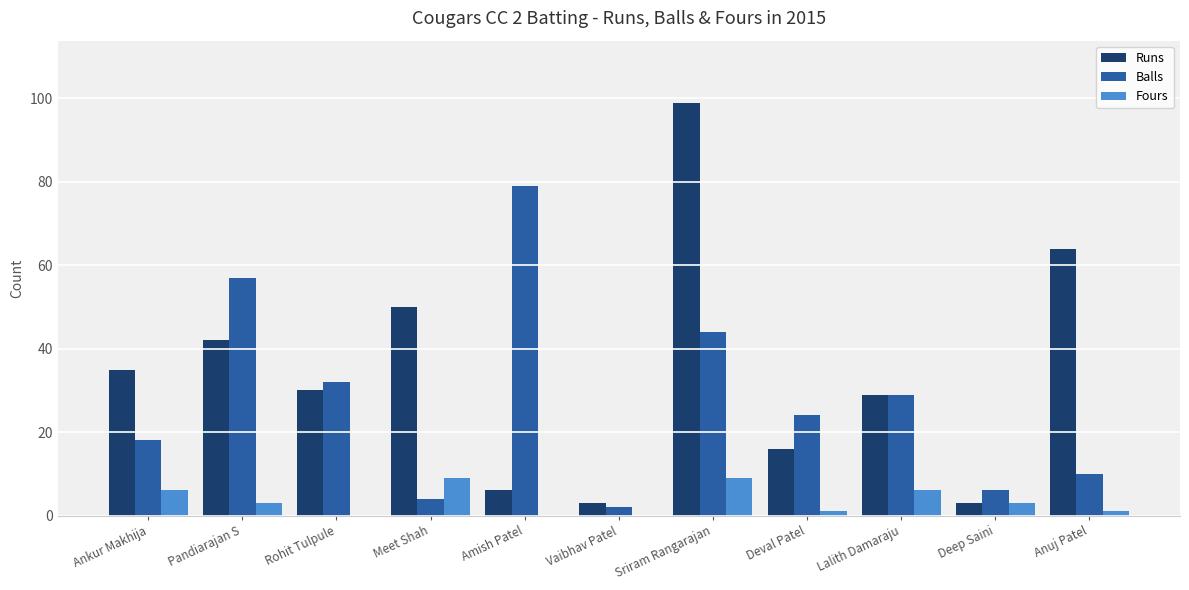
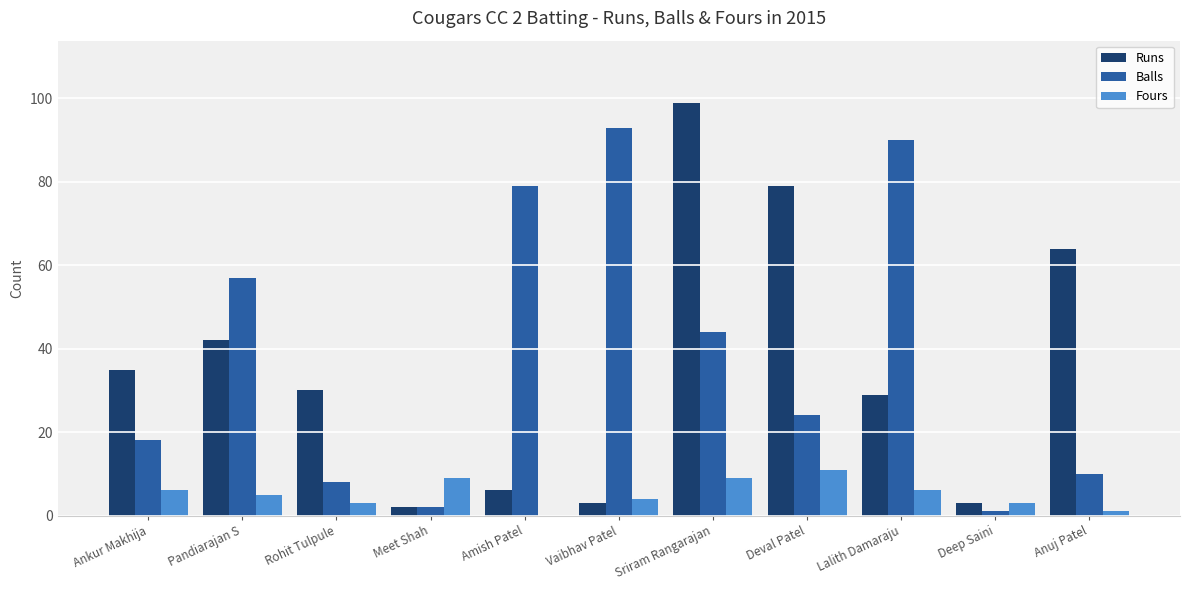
  {
    "Runs": {
      "Ankur Makhija": 35,
      "Pandiarajan S": 42,
      "Rohit Tulpule": 30,
-     "Meet Shah": 50,
+     "Meet Shah": 2,
      "Amish Patel": 6,
      "Vaibhav Patel": 3,
      "Sriram Rangarajan": 99,
-     "Deval Patel": 16,
+     "Deval Patel": 79,
      "Lalith Damaraju": 29,
      "Deep Saini": 3,
      "Anuj Patel": 64
    },
    "Balls": {
      "Ankur Makhija": 18,
      "Pandiarajan S": 57,
-     "Rohit Tulpule": 32,
-     "Meet Shah": 4,
+     "Rohit Tulpule": 8,
+     "Meet Shah": 2,
      "Amish Patel": 79,
-     "Vaibhav Patel": 2,
+     "Vaibhav Patel": 93,
      "Sriram Rangarajan": 44,
      "Deval Patel": 24,
-     "Lalith Damaraju": 29,
-     "Deep Saini": 6,
+     "Lalith Damaraju": 90,
+     "Deep Saini": 1,
      "Anuj Patel": 10
    },
    "Fours": {
      "Ankur Makhija": 6,
-     "Pandiarajan S": 3,
-     "Rohit Tulpule": 0,
+     "Pandiarajan S": 5,
+     "Rohit Tulpule": 3,
      "Meet Shah": 9,
      "Amish Patel": 0,
-     "Vaibhav Patel": 0,
+     "Vaibhav Patel": 4,
      "Sriram Rangarajan": 9,
-     "Deval Patel": 1,
+     "Deval Patel": 11,
      "Lalith Damaraju": 6,
      "Deep Saini": 3,
      "Anuj Patel": 1
    }
  }
